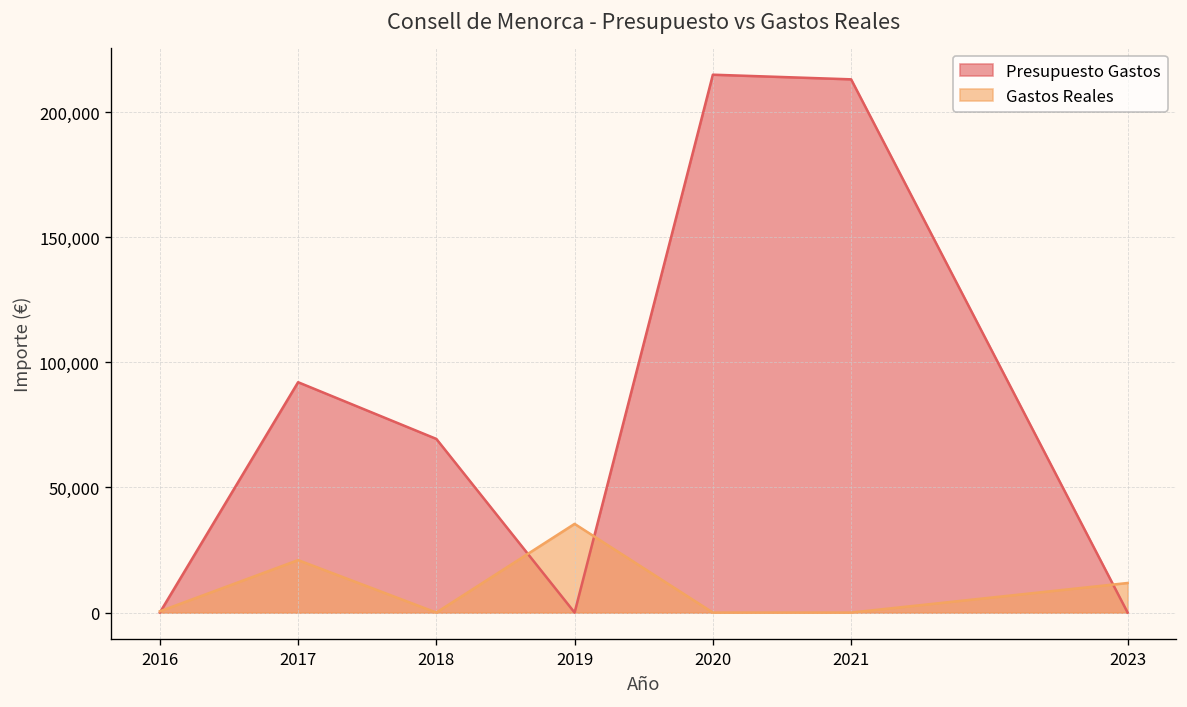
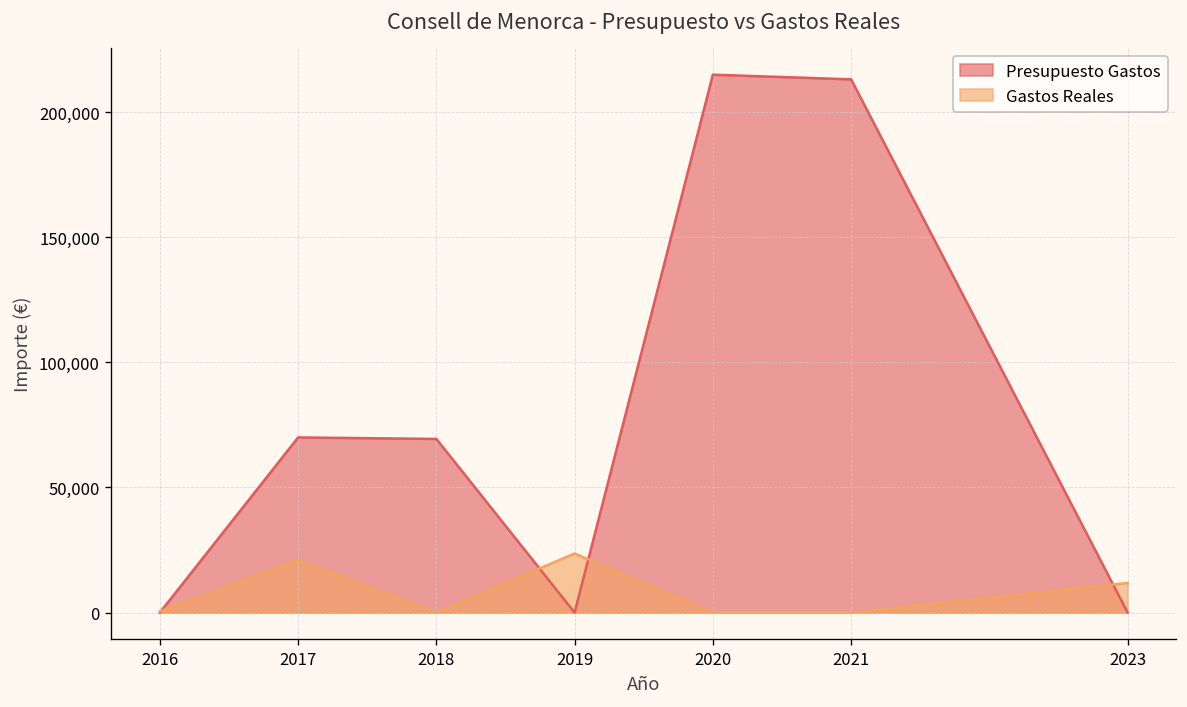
  {
    "Presupuesto Gastos": {
-     "2017": "92,000",
+     "2017": "70,000",
      "2018": "69,000",
      "2019": "0",
      "2020": "215,000",
      "2021": "213,000",
      "2023": "0"
    },
    "Gastos Reales": {
      "2017": "21,000",
      "2018": "0",
-     "2019": "35,000",
+     "2019": "24,000",
      "2020": "0",
      "2021": "0",
      "2023": "12,000"
    }
  }
